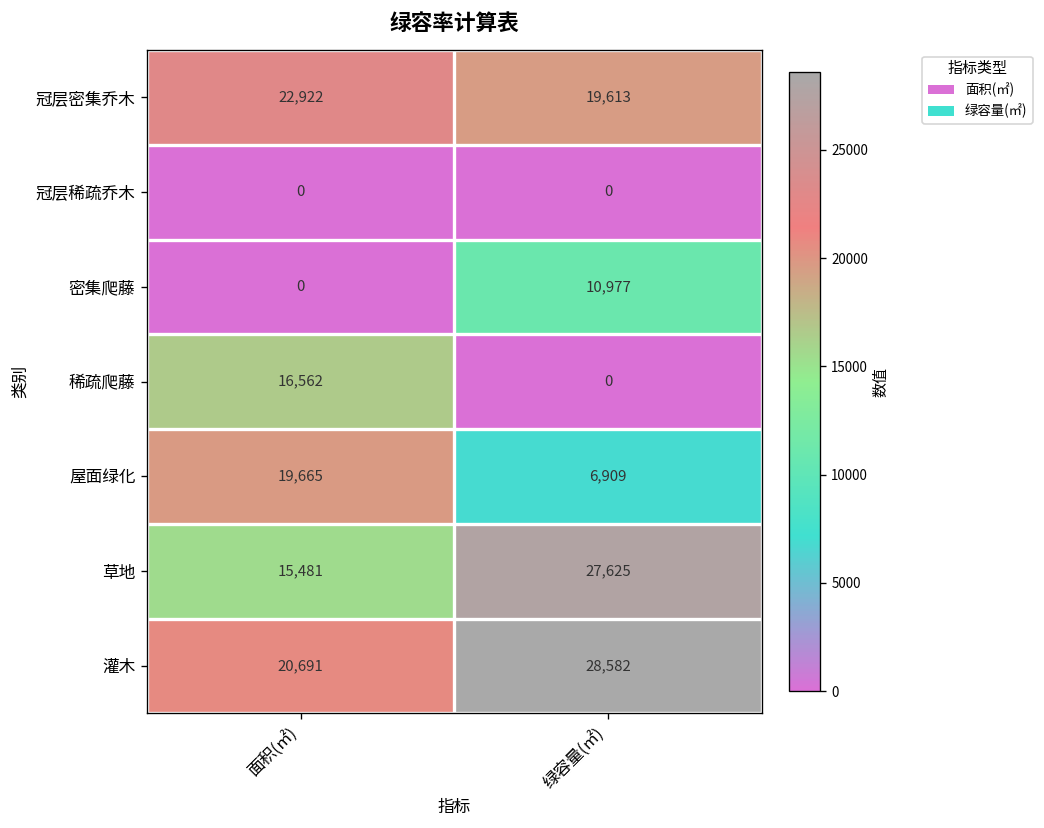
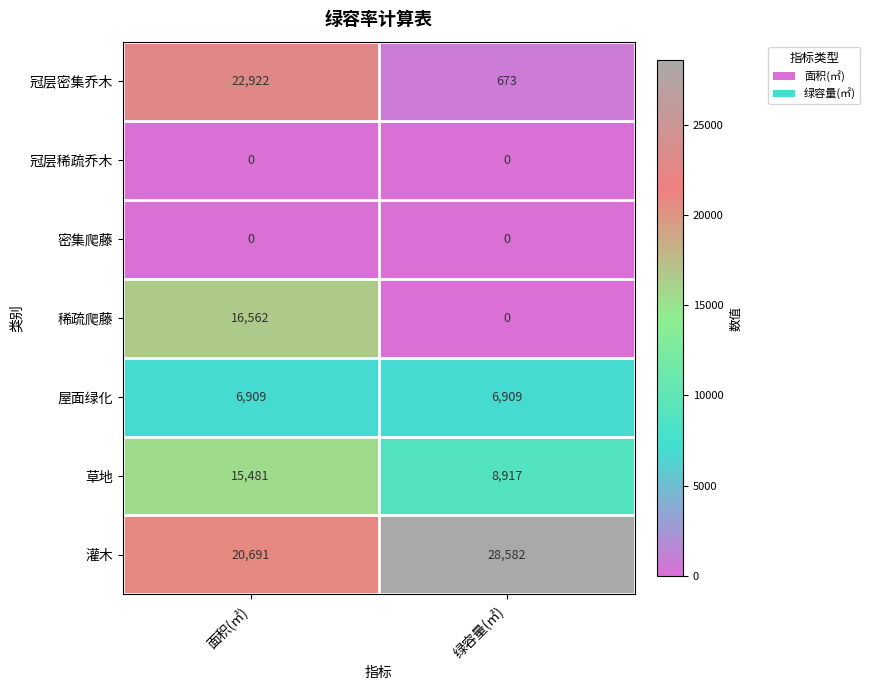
  {
    "冠层密集乔木": {
      "面积(㎡)": "22,922",
-     "绿容量(㎡)": "19,613"
+     "绿容量(㎡)": "673"
    },
    "冠层稀疏乔木": {
      "面积(㎡)": "0",
      "绿容量(㎡)": "0"
    },
    "密集爬藤": {
      "面积(㎡)": "0",
-     "绿容量(㎡)": "10,977"
+     "绿容量(㎡)": "0"
    },
    "稀疏爬藤": {
      "面积(㎡)": "16,562",
      "绿容量(㎡)": "0"
    },
    "屋面绿化": {
-     "面积(㎡)": "19,665",
+     "面积(㎡)": "6,909",
      "绿容量(㎡)": "6,909"
    },
    "草地": {
      "面积(㎡)": "15,481",
-     "绿容量(㎡)": "27,625"
+     "绿容量(㎡)": "8,917"
    },
    "灌木": {
      "面积(㎡)": "20,691",
      "绿容量(㎡)": "28,582"
    }
  }
